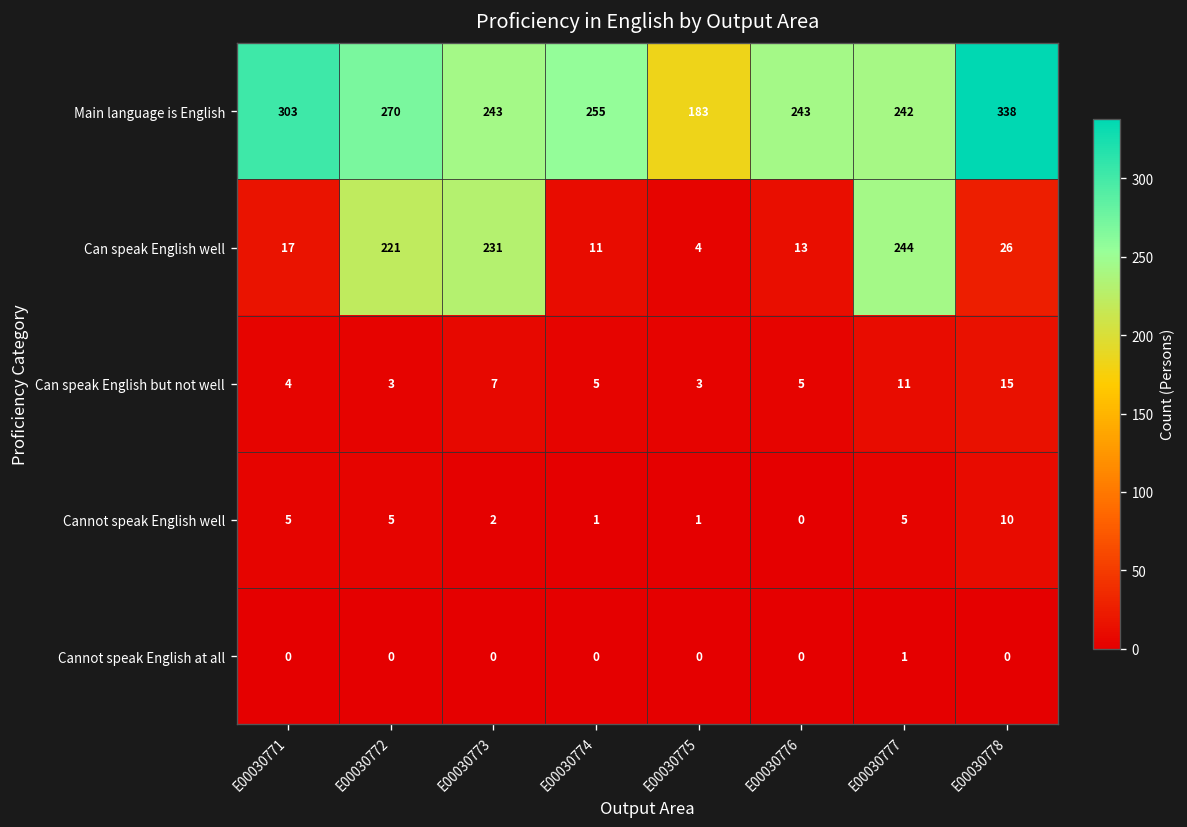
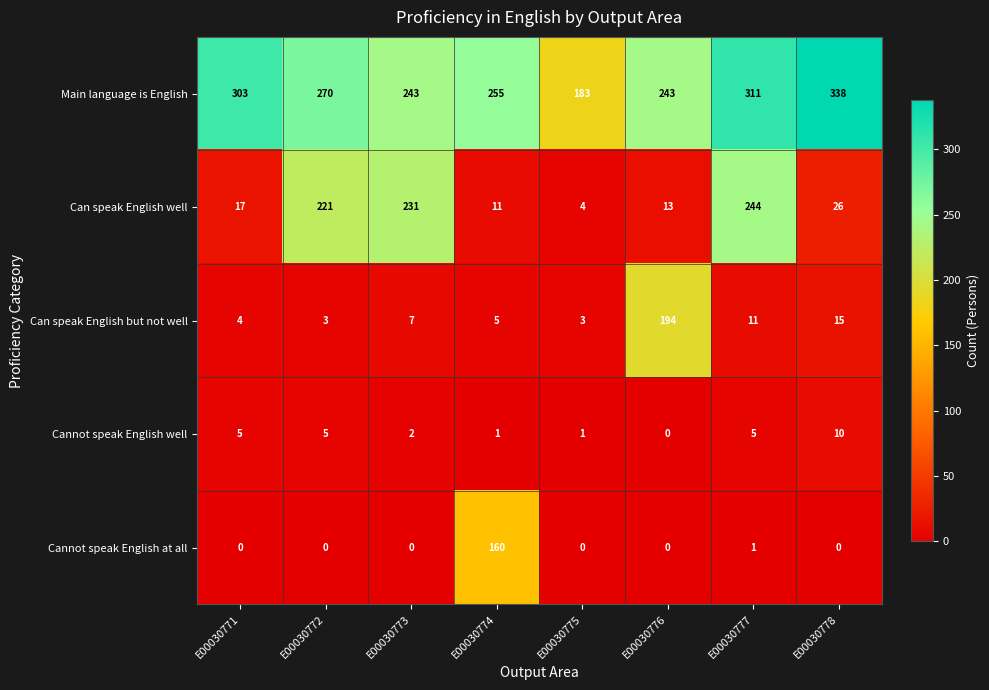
  {
    "Main language is English": {
      "E00030771": 303,
      "E00030772": 270,
      "E00030773": 243,
      "E00030774": 255,
      "E00030775": 183,
      "E00030776": 243,
-     "E00030777": 242,
+     "E00030777": 311,
      "E00030778": 338
    },
    "Can speak English well": {
      "E00030771": 17,
      "E00030772": 221,
      "E00030773": 231,
      "E00030774": 11,
      "E00030775": 4,
      "E00030776": 13,
      "E00030777": 244,
      "E00030778": 26
    },
    "Can speak English but not well": {
      "E00030771": 4,
      "E00030772": 3,
      "E00030773": 7,
      "E00030774": 5,
      "E00030775": 3,
-     "E00030776": 5,
+     "E00030776": 194,
      "E00030777": 11,
      "E00030778": 15
    },
    "Cannot speak English well": {
      "E00030771": 5,
      "E00030772": 5,
      "E00030773": 2,
      "E00030774": 1,
      "E00030775": 1,
      "E00030776": 0,
      "E00030777": 5,
      "E00030778": 10
    },
    "Cannot speak English at all": {
      "E00030771": 0,
      "E00030772": 0,
      "E00030773": 0,
-     "E00030774": 0,
+     "E00030774": 160,
      "E00030775": 0,
      "E00030776": 0,
      "E00030777": 1,
      "E00030778": 0
    }
  }
